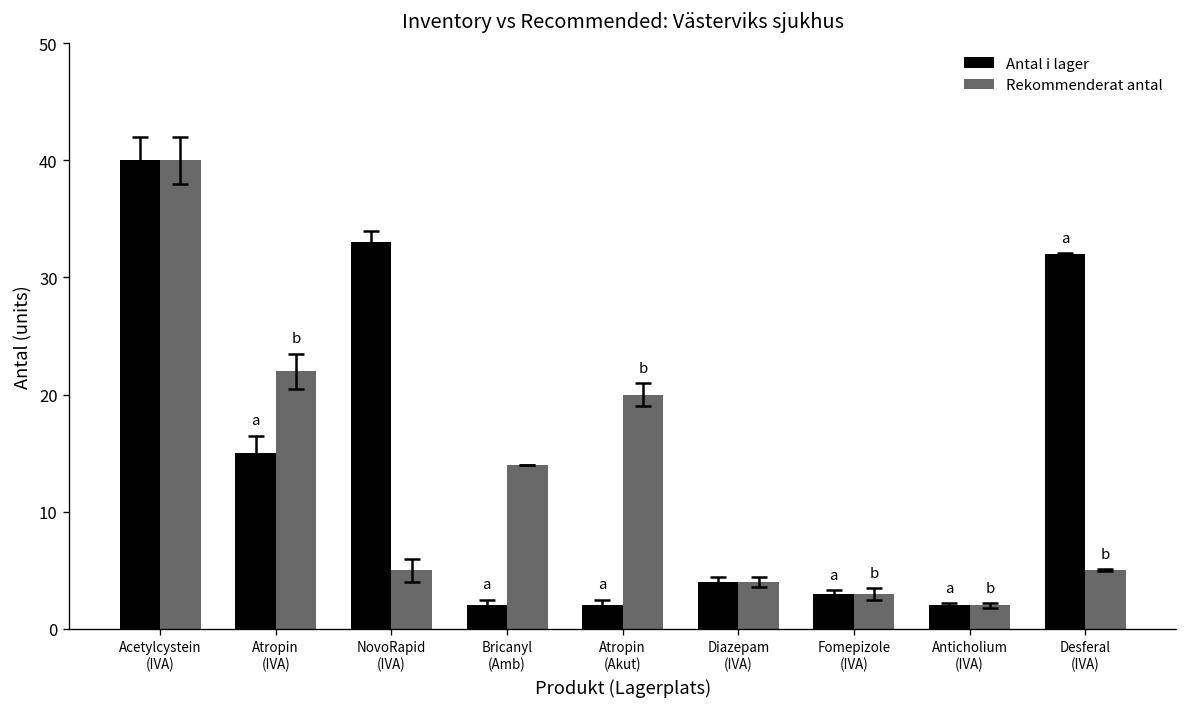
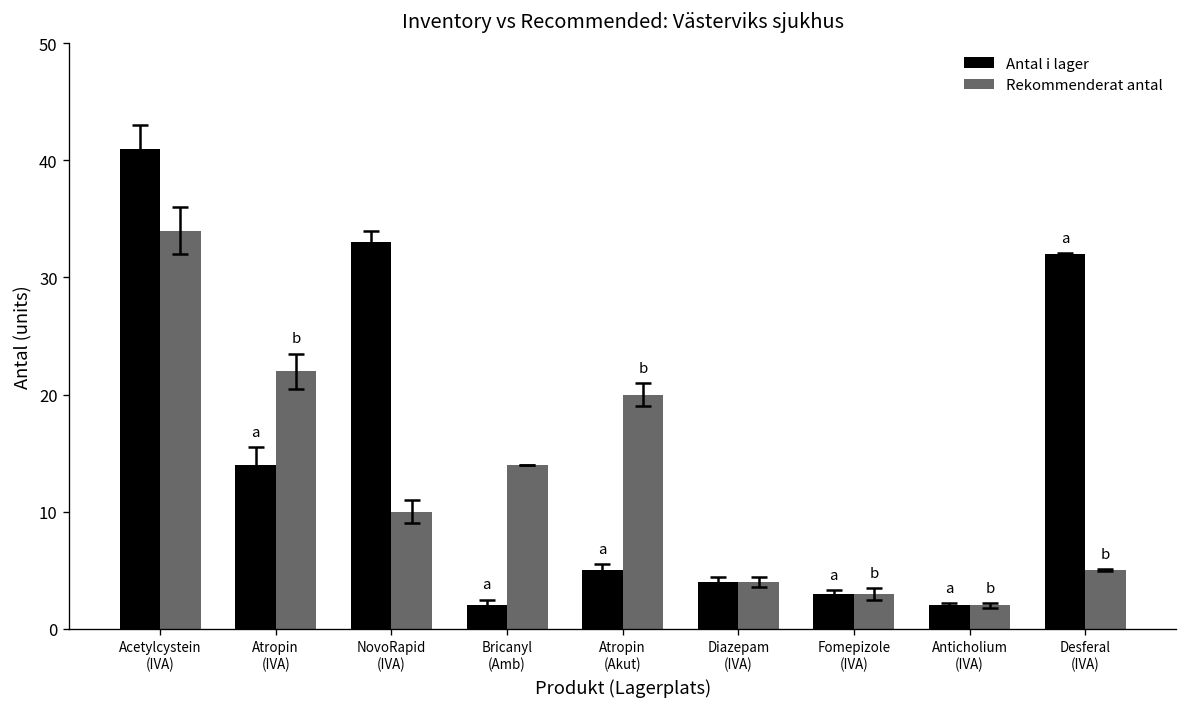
  {
    "Antal i lager": {
-     "Acetylcystein (IVA)": 40,
-     "Atropin (IVA)": 15,
+     "Acetylcystein (IVA)": 41,
+     "Atropin (IVA)": 14,
      "NovoRapid (IVA)": 33,
      "Bricanyl (Amb)": 2,
-     "Atropin (Akut)": 2,
+     "Atropin (Akut)": 5,
      "Diazepam (IVA)": 4,
      "Fomepizole (IVA)": 3,
      "Anticholium (IVA)": 2,
      "Desferal (IVA)": 32
    },
    "Rekommenderat antal": {
-     "Acetylcystein (IVA)": 40,
+     "Acetylcystein (IVA)": 34,
      "Atropin (IVA)": 22,
-     "NovoRapid (IVA)": 5,
+     "NovoRapid (IVA)": 10,
      "Bricanyl (Amb)": 14,
      "Atropin (Akut)": 20,
      "Diazepam (IVA)": 4,
      "Fomepizole (IVA)": 3,
      "Anticholium (IVA)": 2,
      "Desferal (IVA)": 5
    }
  }
